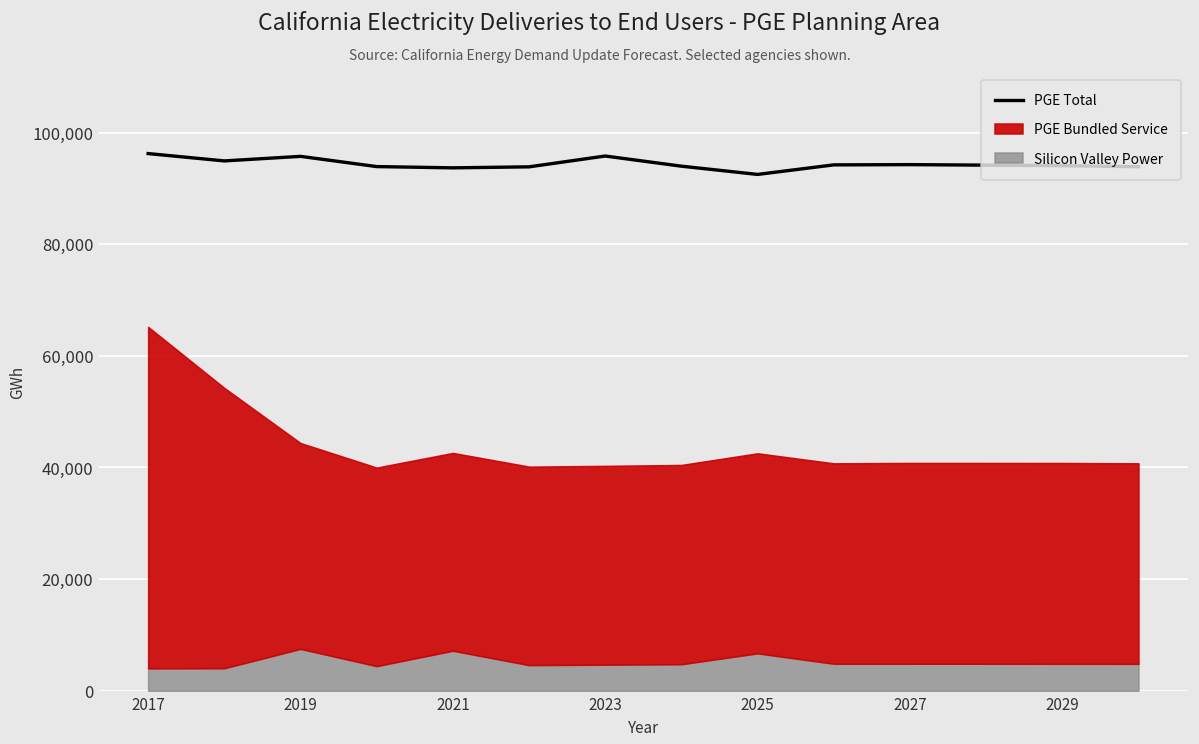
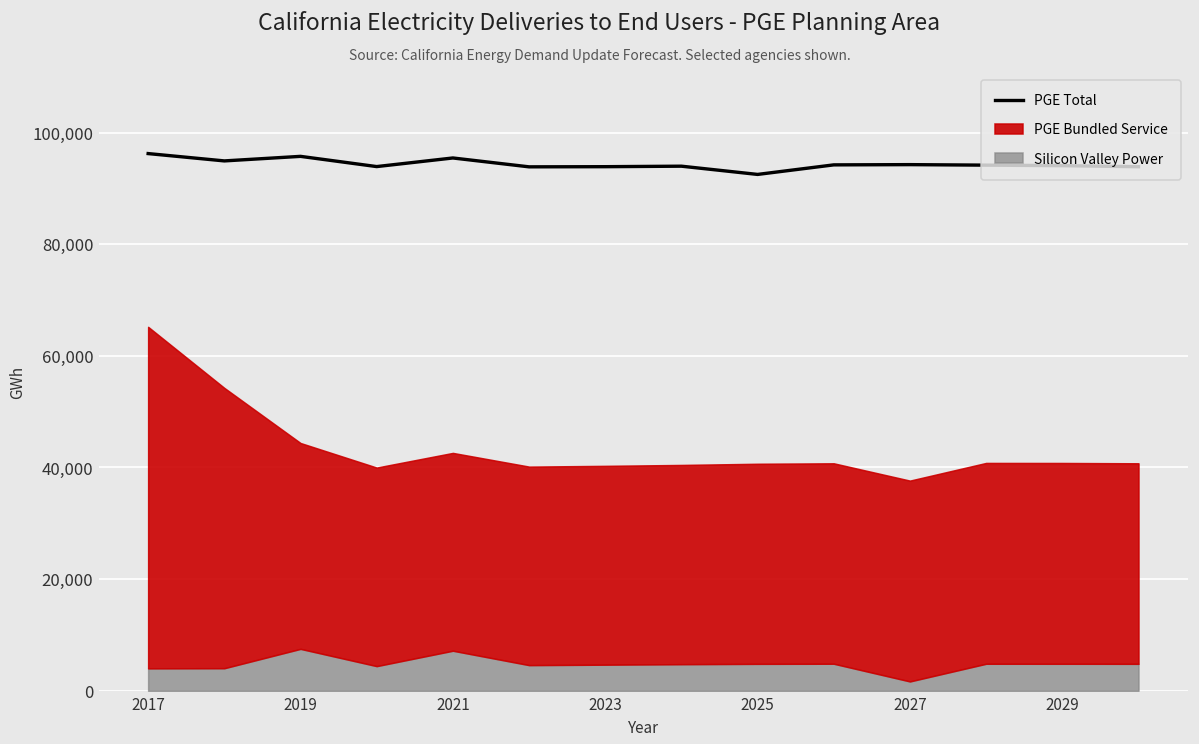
  {
    "PGE Total": {
      "2017": "96,000",
      "2019": "96,000",
-     "2021": "94,000",
-     "2023": "96,000",
+     "2021": "95,000",
+     "2023": "94,000",
      "2025": "93,000",
      "2027": "94,000"
    },
    "Silicon Valley Power": {
      "2017": "4,000",
      "2019": "8,000",
      "2021": "7,000",
      "2023": "5,000",
-     "2025": "7,000",
-     "2027": "5,000",
+     "2025": "5,000",
+     "2027": "2,000",
      "2029": "5,000"
    }
  }
